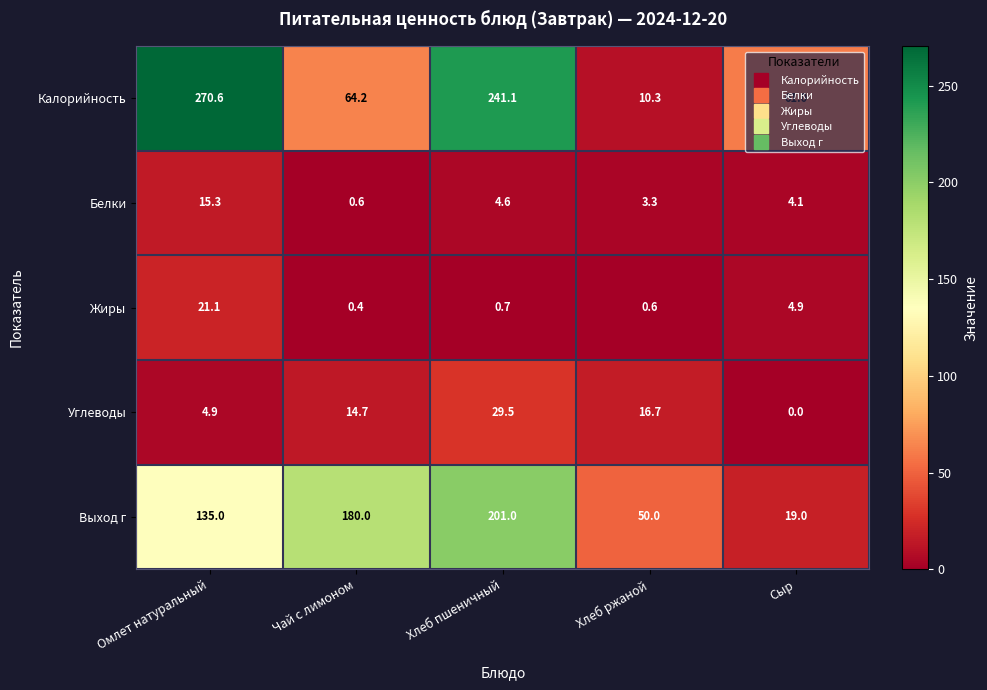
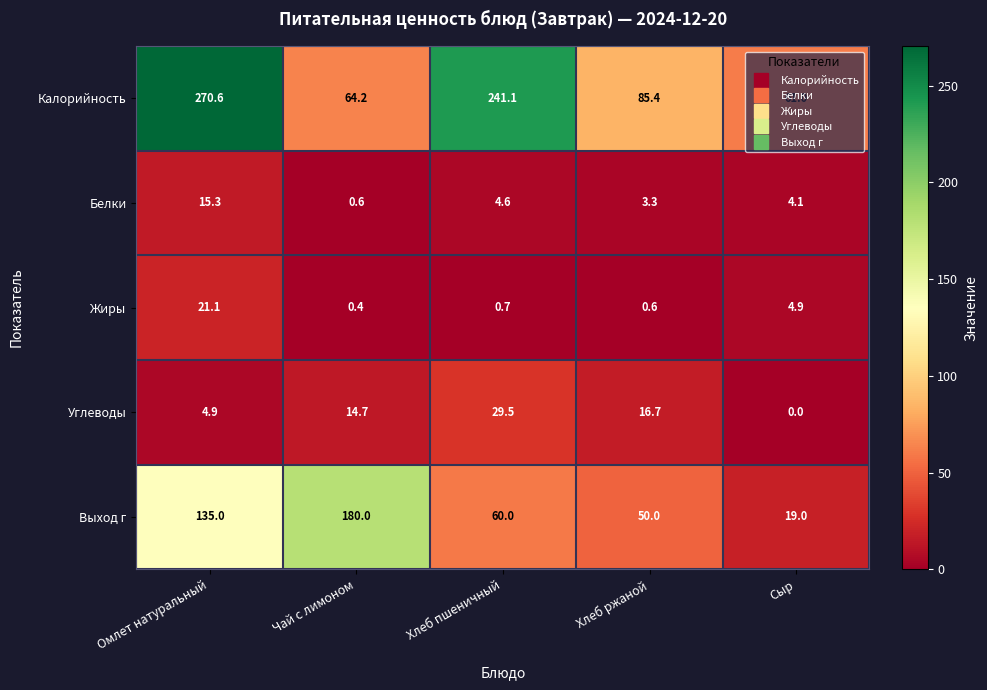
  {
    "Калорийность": {
      "Омлет натуральный": 270.6,
      "Чай с лимоном": 64.2,
      "Хлеб пшеничный": 241.1,
-     "Хлеб ржаной": 10.3
+     "Хлеб ржаной": 85.4
    },
    "Белки": {
      "Омлет натуральный": 15.3,
      "Чай с лимоном": 0.6,
      "Хлеб пшеничный": 4.6,
      "Хлеб ржаной": 3.3,
      "Сыр": 4.1
    },
    "Жиры": {
      "Омлет натуральный": 21.1,
      "Чай с лимоном": 0.4,
      "Хлеб пшеничный": 0.7,
      "Хлеб ржаной": 0.6,
      "Сыр": 4.9
    },
    "Углеводы": {
      "Омлет натуральный": 4.9,
      "Чай с лимоном": 14.7,
      "Хлеб пшеничный": 29.5,
      "Хлеб ржаной": 16.7,
      "Сыр": 0.0
    },
    "Выход г": {
      "Омлет натуральный": 135.0,
      "Чай с лимоном": 180.0,
-     "Хлеб пшеничный": 201.0,
+     "Хлеб пшеничный": 60.0,
      "Хлеб ржаной": 50.0,
      "Сыр": 19.0
    }
  }
